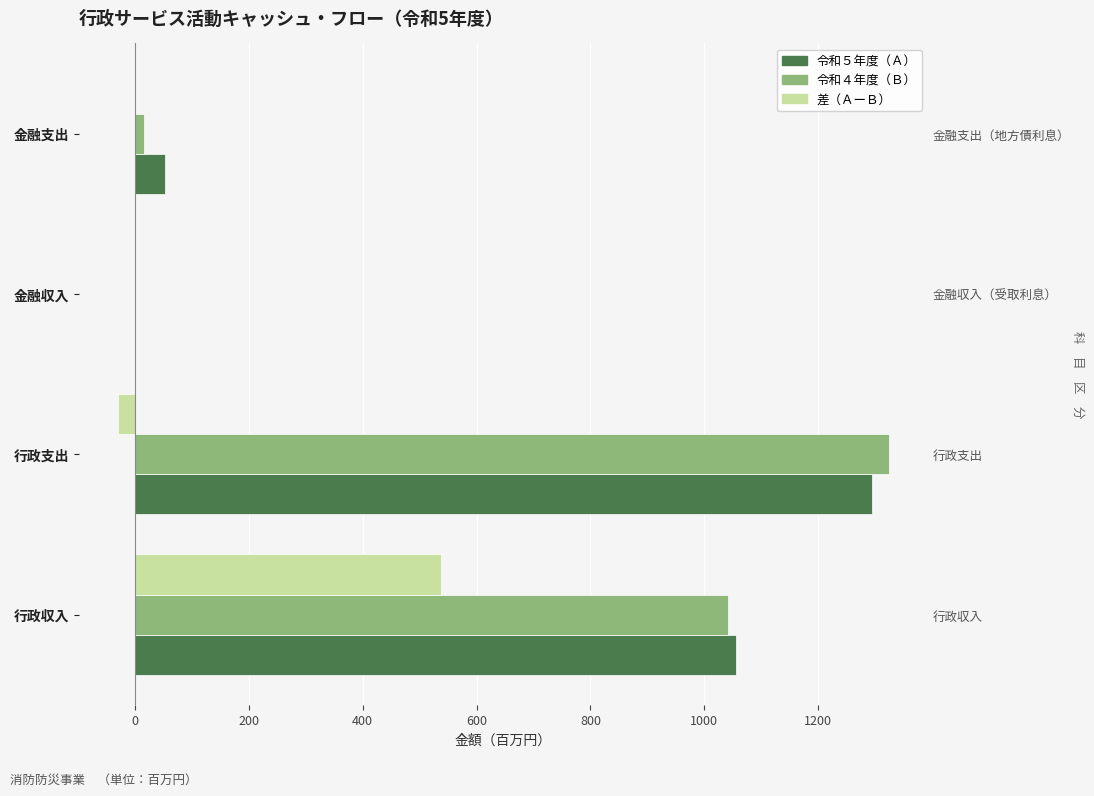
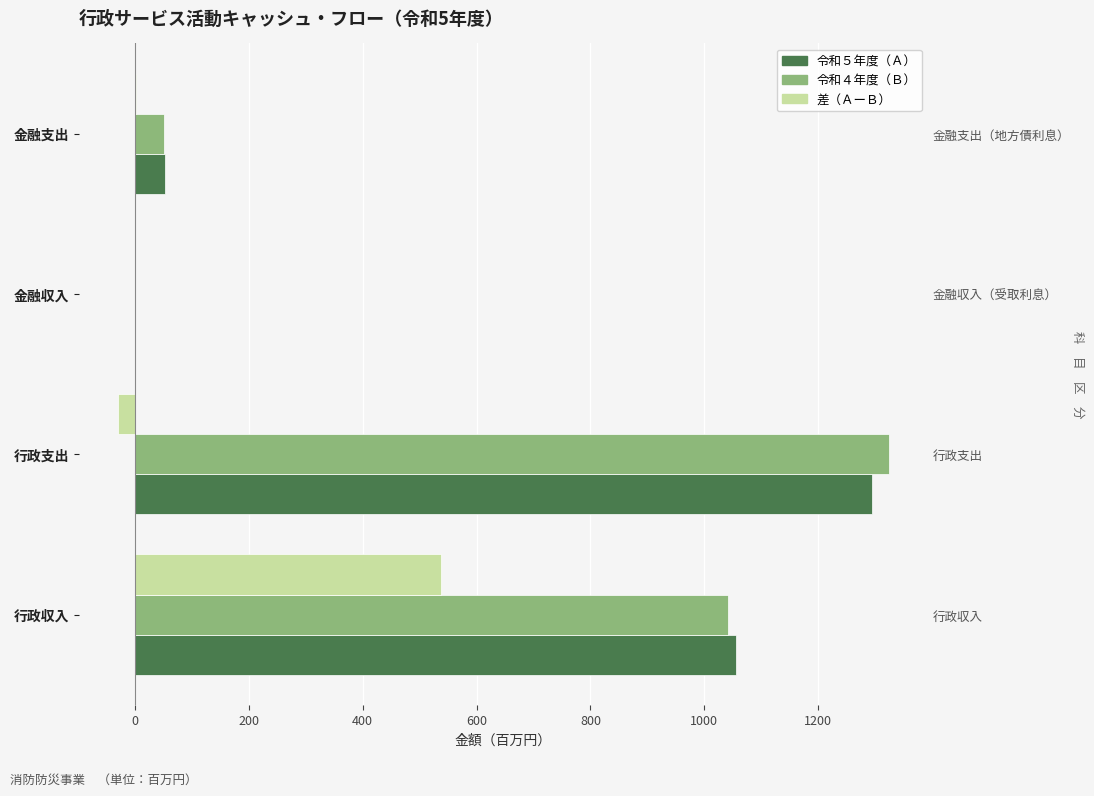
  {
    "令和４年度（Ｂ）": {
-     "金融支出": 20,
+     "金融支出": 50,
      "行政支出": 1320,
      "行政収入": 1040
    }
  }
